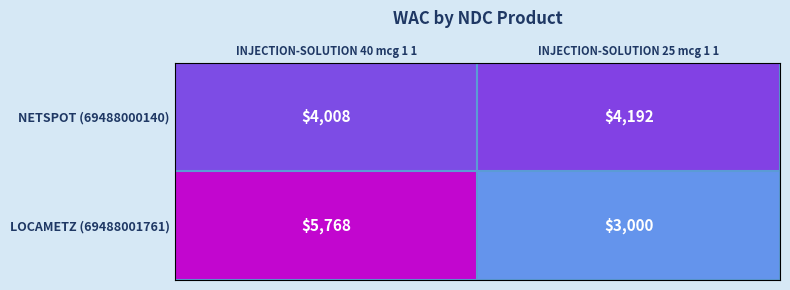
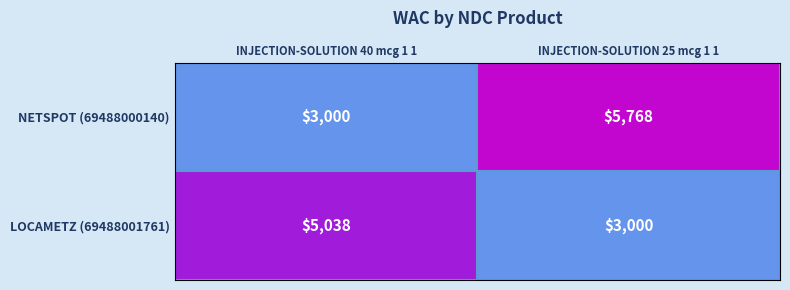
  {
    "NETSPOT (69488000140)": {
-     "INJECTION-SOLUTION 40 mcg 1 1": "$4,008",
-     "INJECTION-SOLUTION 25 mcg 1 1": "$4,192"
+     "INJECTION-SOLUTION 40 mcg 1 1": "$3,000",
+     "INJECTION-SOLUTION 25 mcg 1 1": "$5,768"
    },
    "LOCAMETZ (69488001761)": {
-     "INJECTION-SOLUTION 40 mcg 1 1": "$5,768",
+     "INJECTION-SOLUTION 40 mcg 1 1": "$5,038",
      "INJECTION-SOLUTION 25 mcg 1 1": "$3,000"
    }
  }
